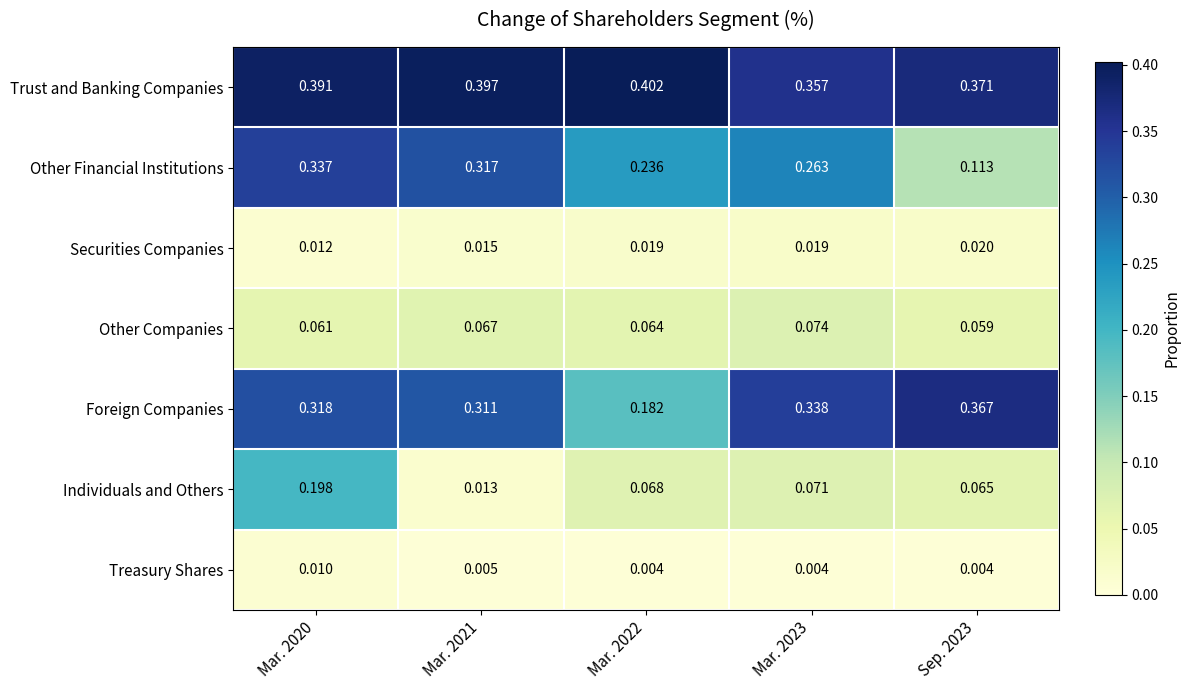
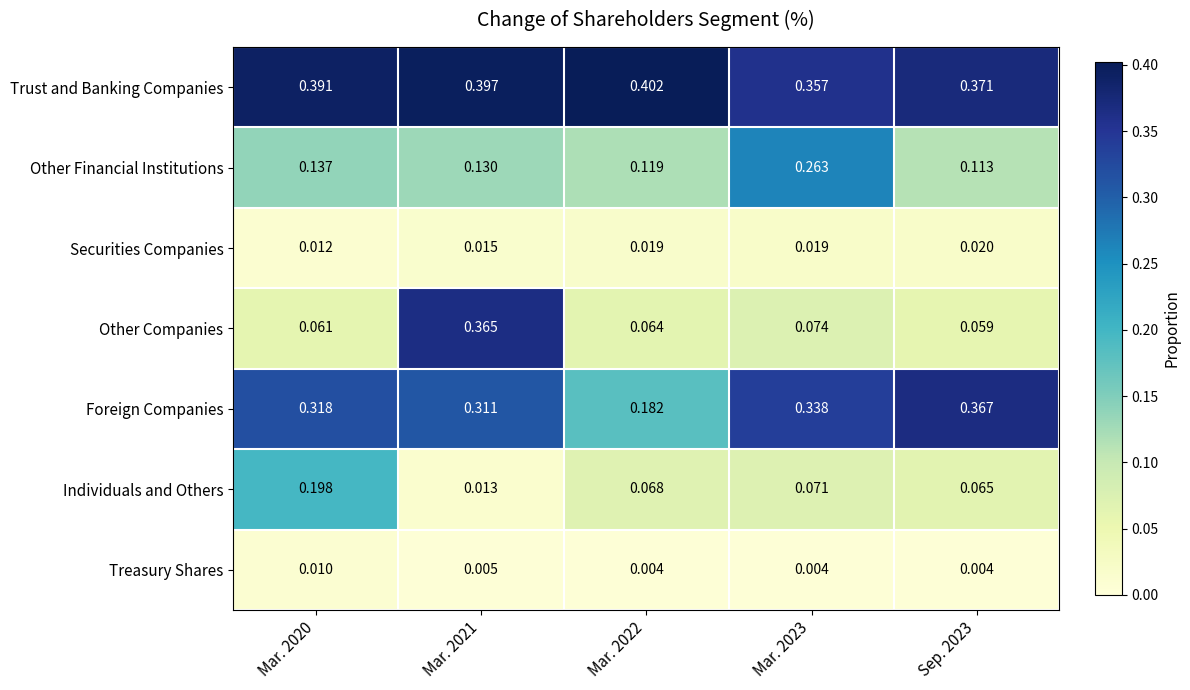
  {
    "Trust and Banking Companies": {
      "Mar. 2020": 0.391,
      "Mar. 2021": 0.397,
      "Mar. 2022": 0.402,
      "Mar. 2023": 0.357,
      "Sep. 2023": 0.371
    },
    "Other Financial Institutions": {
-     "Mar. 2020": 0.337,
-     "Mar. 2021": 0.317,
-     "Mar. 2022": 0.236,
+     "Mar. 2020": 0.137,
+     "Mar. 2021": 0.130,
+     "Mar. 2022": 0.119,
      "Mar. 2023": 0.263,
      "Sep. 2023": 0.113
    },
    "Securities Companies": {
      "Mar. 2020": 0.012,
      "Mar. 2021": 0.015,
      "Mar. 2022": 0.019,
      "Mar. 2023": 0.019,
      "Sep. 2023": 0.020
    },
    "Other Companies": {
      "Mar. 2020": 0.061,
-     "Mar. 2021": 0.067,
+     "Mar. 2021": 0.365,
      "Mar. 2022": 0.064,
      "Mar. 2023": 0.074,
      "Sep. 2023": 0.059
    },
    "Foreign Companies": {
      "Mar. 2020": 0.318,
      "Mar. 2021": 0.311,
      "Mar. 2022": 0.182,
      "Mar. 2023": 0.338,
      "Sep. 2023": 0.367
    },
    "Individuals and Others": {
      "Mar. 2020": 0.198,
      "Mar. 2021": 0.013,
      "Mar. 2022": 0.068,
      "Mar. 2023": 0.071,
      "Sep. 2023": 0.065
    },
    "Treasury Shares": {
      "Mar. 2020": 0.010,
      "Mar. 2021": 0.005,
      "Mar. 2022": 0.004,
      "Mar. 2023": 0.004,
      "Sep. 2023": 0.004
    }
  }
